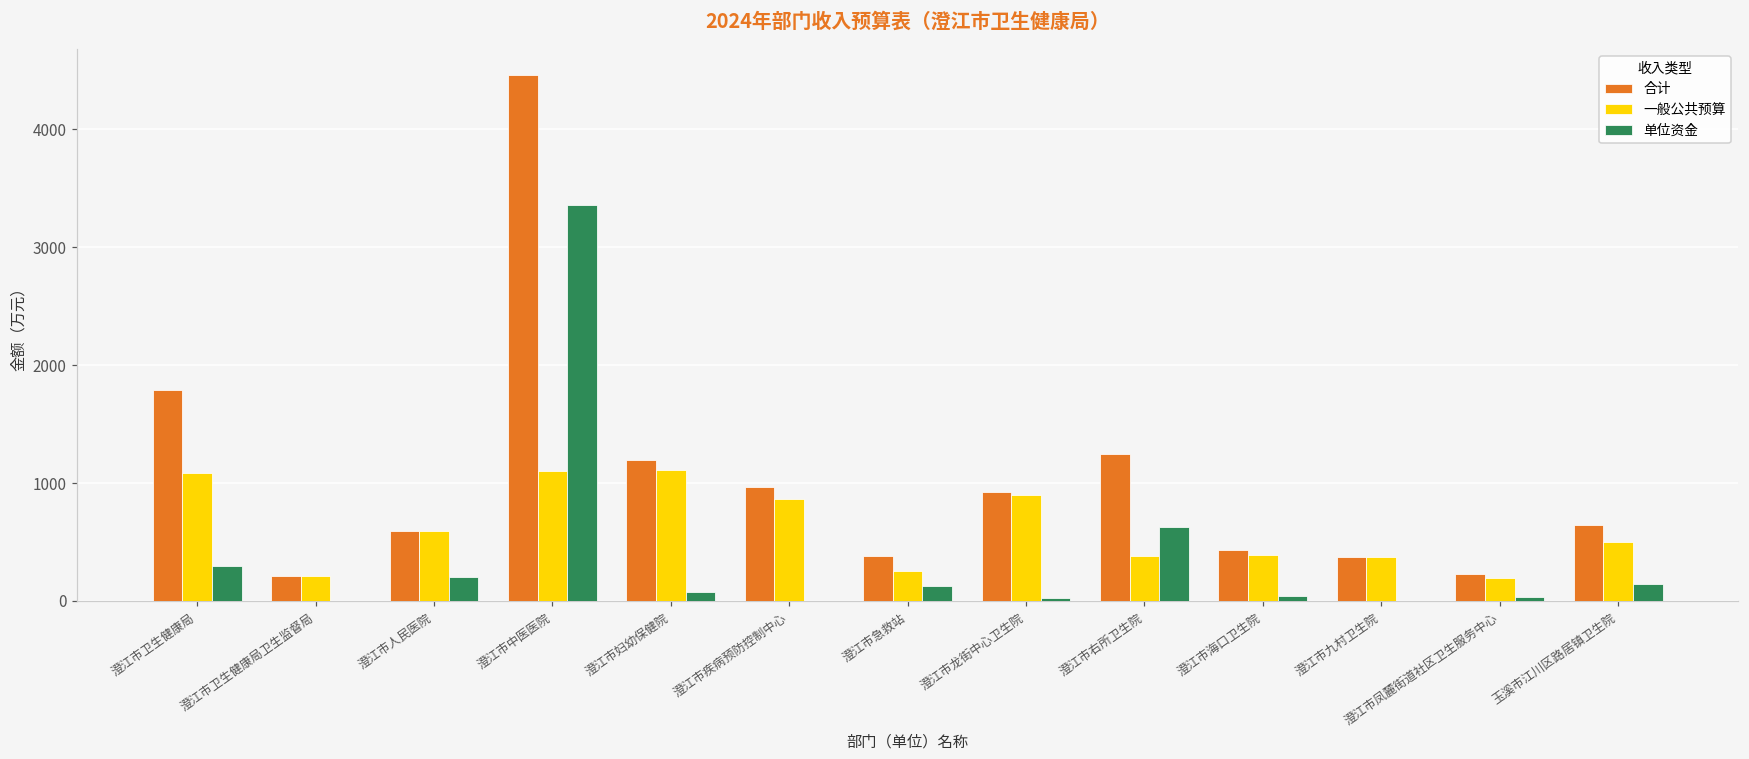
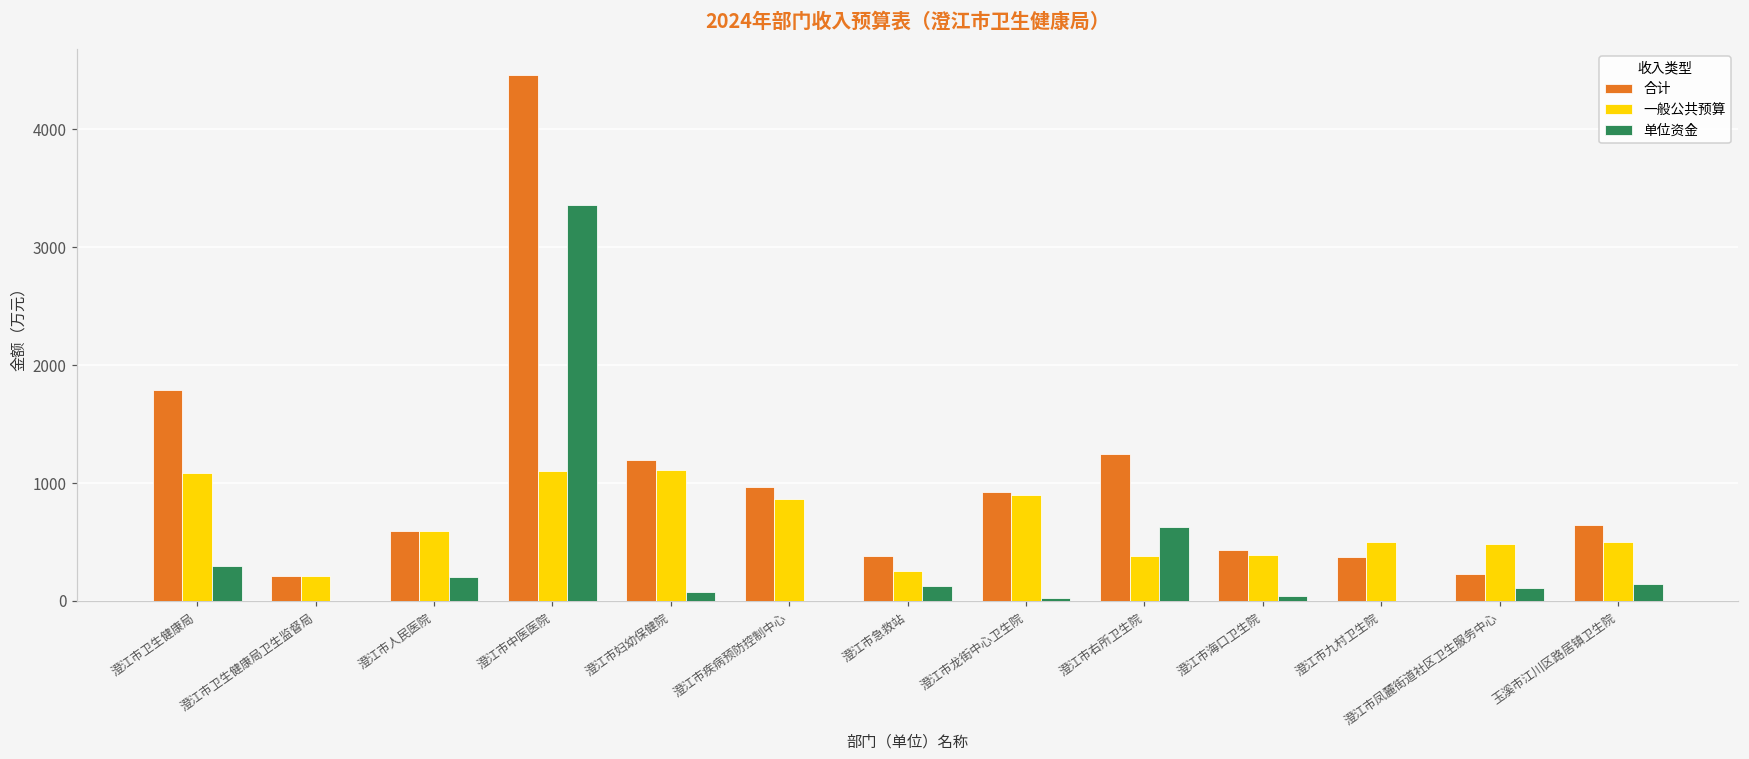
  {
    "合计": {
      "澄江市卫生健康局": 1790,
      "澄江市卫生健康局卫生监督局": 210,
      "澄江市人民医院": 600,
      "澄江市中医医院": 4460,
      "澄江市妇幼保健院": 1190,
      "澄江市疾病预防控制中心": 960,
      "澄江市急救站": 380,
      "澄江市龙街中心卫生院": 920,
      "澄江市右所卫生院": 1250,
      "澄江市海口卫生院": 430,
      "澄江市九村卫生院": 370,
      "澄江市凤麓街道社区卫生服务中心": 230,
      "玉溪市江川区路居镇卫生院": 640
    },
    "一般公共预算": {
      "澄江市卫生健康局": 1090,
      "澄江市卫生健康局卫生监督局": 210,
      "澄江市人民医院": 600,
      "澄江市中医医院": 1100,
      "澄江市妇幼保健院": 1110,
      "澄江市疾病预防控制中心": 860,
      "澄江市急救站": 260,
      "澄江市龙街中心卫生院": 900,
      "澄江市右所卫生院": 380,
      "澄江市海口卫生院": 390,
-     "澄江市九村卫生院": 370,
-     "澄江市凤麓街道社区卫生服务中心": 190,
+     "澄江市九村卫生院": 500,
+     "澄江市凤麓街道社区卫生服务中心": 490,
      "玉溪市江川区路居镇卫生院": 500
    },
    "单位资金": {
      "澄江市卫生健康局": 300,
      "澄江市卫生健康局卫生监督局": 0,
      "澄江市人民医院": 210,
      "澄江市中医医院": 3360,
      "澄江市妇幼保健院": 80,
      "澄江市疾病预防控制中心": 0,
      "澄江市急救站": 130,
      "澄江市龙街中心卫生院": 30,
      "澄江市右所卫生院": 630,
      "澄江市海口卫生院": 40,
      "澄江市九村卫生院": 0,
-     "澄江市凤麓街道社区卫生服务中心": 30,
+     "澄江市凤麓街道社区卫生服务中心": 110,
      "玉溪市江川区路居镇卫生院": 140
    }
  }
